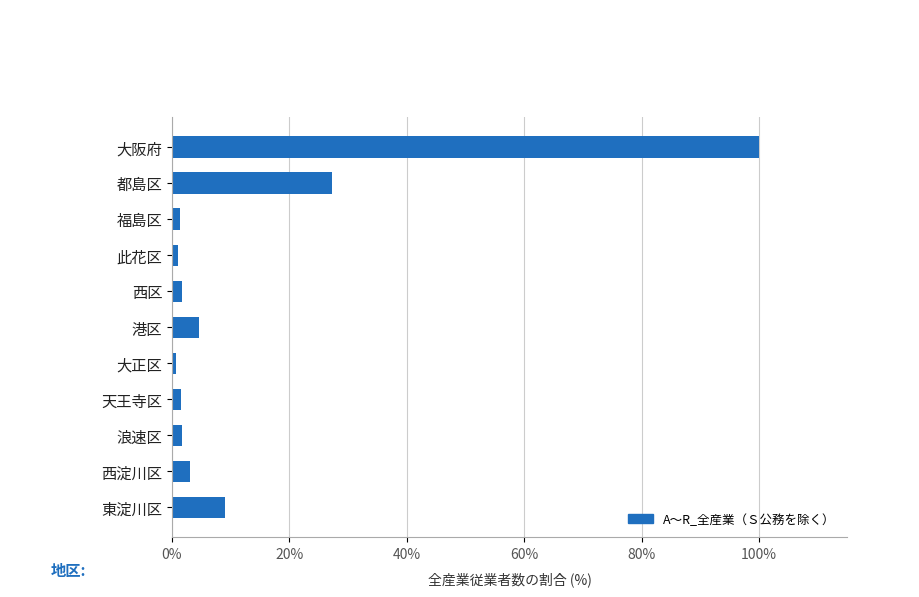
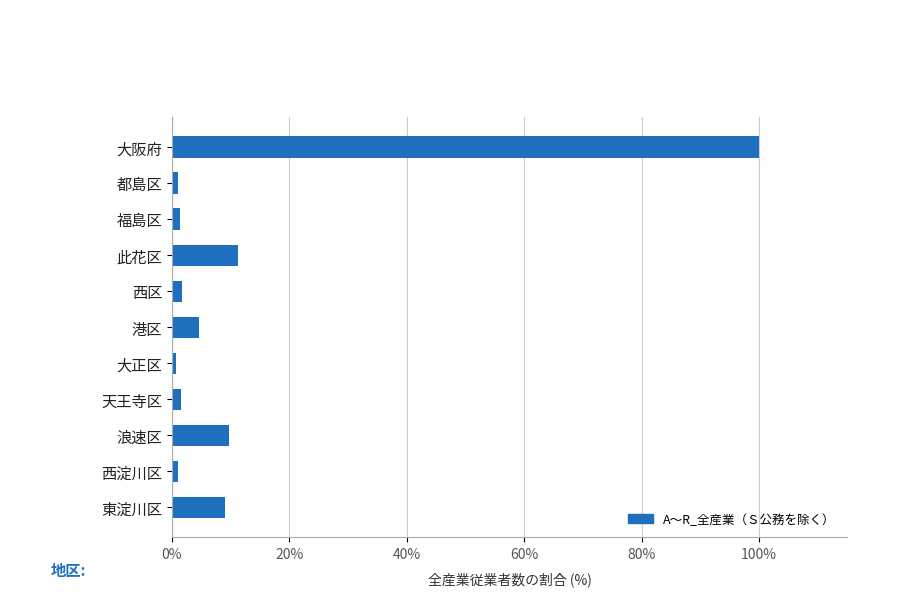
  {
    "大阪府": "100%",
-   "都島区": "27%",
+   "都島区": "1%",
    "福島区": "1%",
-   "此花区": "1%",
+   "此花区": "11%",
    "西区": "2%",
    "港区": "5%",
    "大正区": "1%",
    "天王寺区": "2%",
-   "浪速区": "2%",
-   "西淀川区": "3%",
+   "浪速区": "10%",
+   "西淀川区": "1%",
    "東淀川区": "9%"
  }
